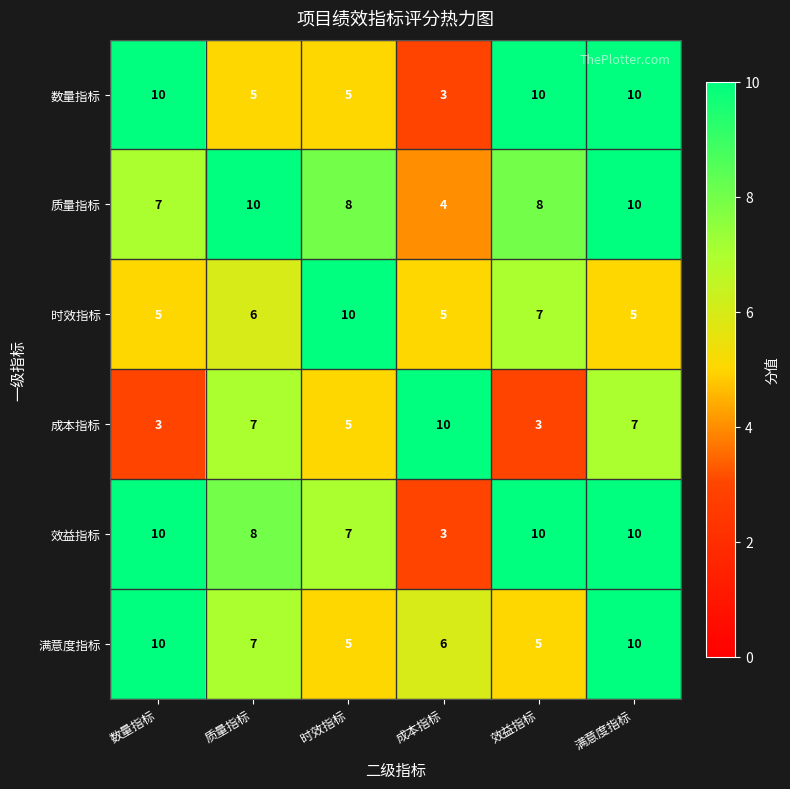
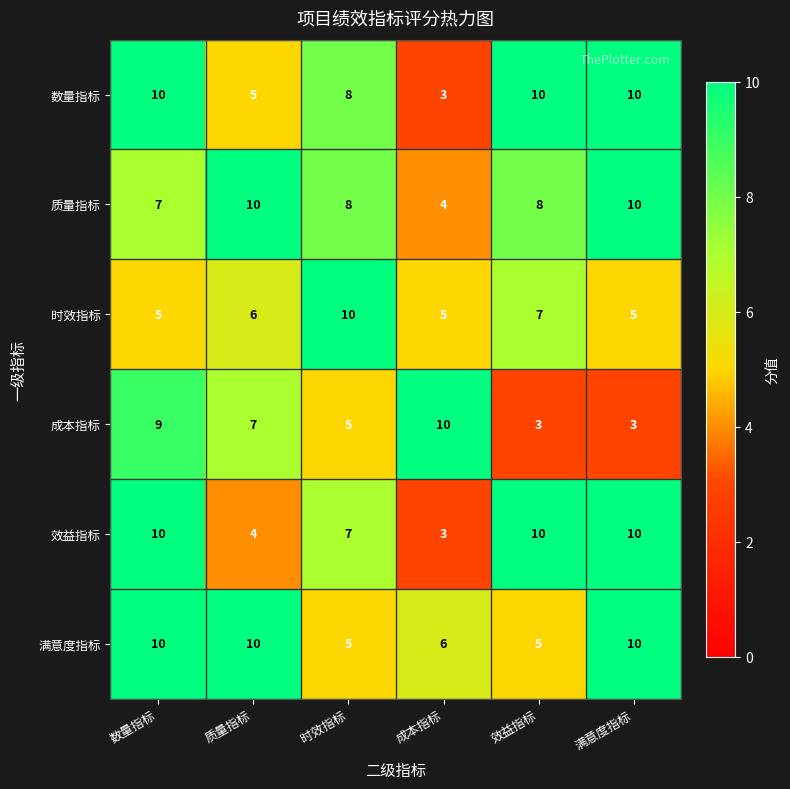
  {
    "数量指标": {
      "数量指标": 10,
      "质量指标": 5,
-     "时效指标": 5,
+     "时效指标": 8,
      "成本指标": 3,
      "效益指标": 10
    },
    "质量指标": {
      "数量指标": 7,
      "质量指标": 10,
      "时效指标": 8,
      "成本指标": 4,
      "效益指标": 8,
      "满意度指标": 10
    },
    "时效指标": {
      "数量指标": 5,
      "质量指标": 6,
      "时效指标": 10,
      "成本指标": 5,
      "效益指标": 7,
      "满意度指标": 5
    },
    "成本指标": {
-     "数量指标": 3,
+     "数量指标": 9,
      "质量指标": 7,
      "时效指标": 5,
      "成本指标": 10,
      "效益指标": 3,
-     "满意度指标": 7
+     "满意度指标": 3
    },
    "效益指标": {
      "数量指标": 10,
-     "质量指标": 8,
+     "质量指标": 4,
      "时效指标": 7,
      "成本指标": 3,
      "效益指标": 10,
      "满意度指标": 10
    },
    "满意度指标": {
      "数量指标": 10,
-     "质量指标": 7,
+     "质量指标": 10,
      "时效指标": 5,
      "成本指标": 6,
      "效益指标": 5,
      "满意度指标": 10
    }
  }
